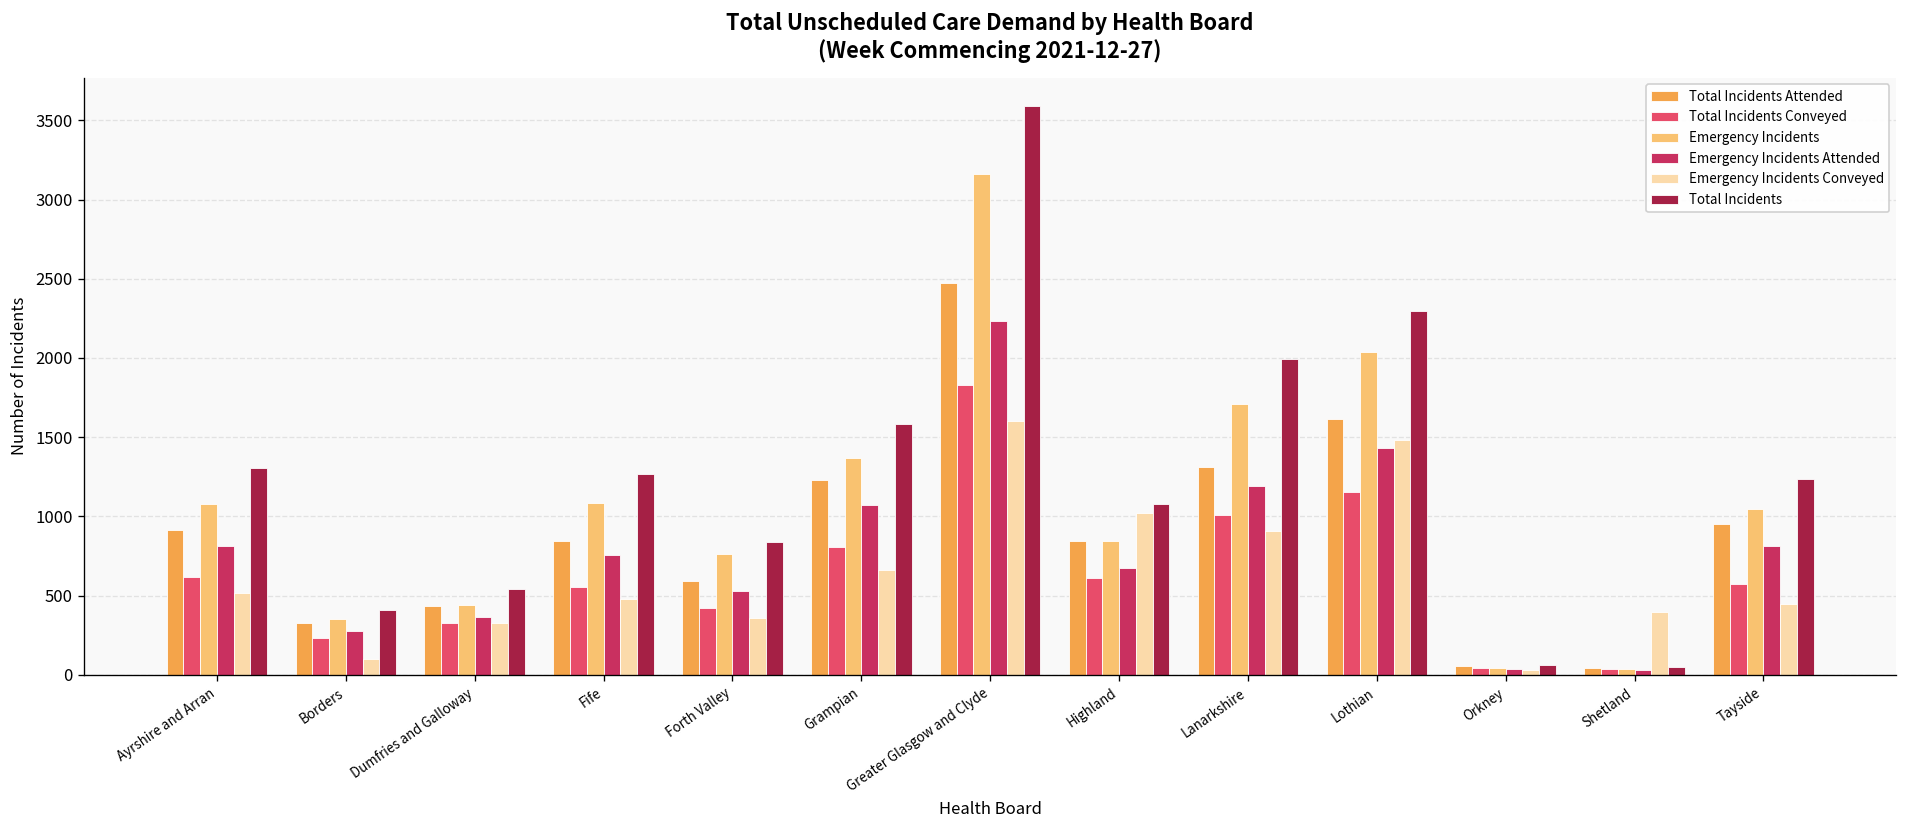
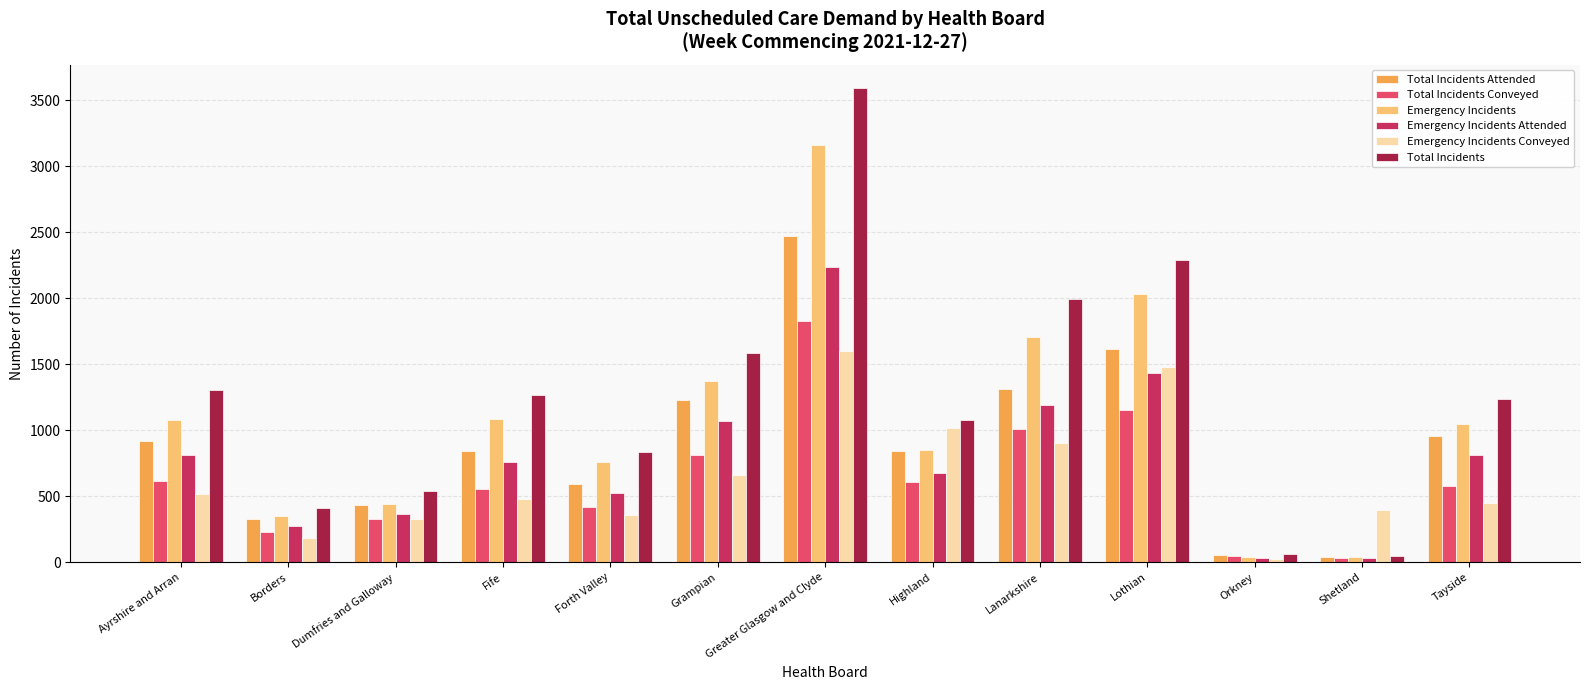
  {
    "Emergency Incidents Conveyed": {
      "Ayrshire and Arran": 520,
-     "Borders": 100,
+     "Borders": 180,
      "Dumfries and Galloway": 330,
      "Fife": 480,
      "Forth Valley": 360,
      "Grampian": 660,
      "Greater Glasgow and Clyde": 1600,
      "Highland": 1020,
      "Lanarkshire": 910,
      "Lothian": 1480,
      "Orkney": 30,
      "Shetland": 390,
      "Tayside": 450
    }
  }
